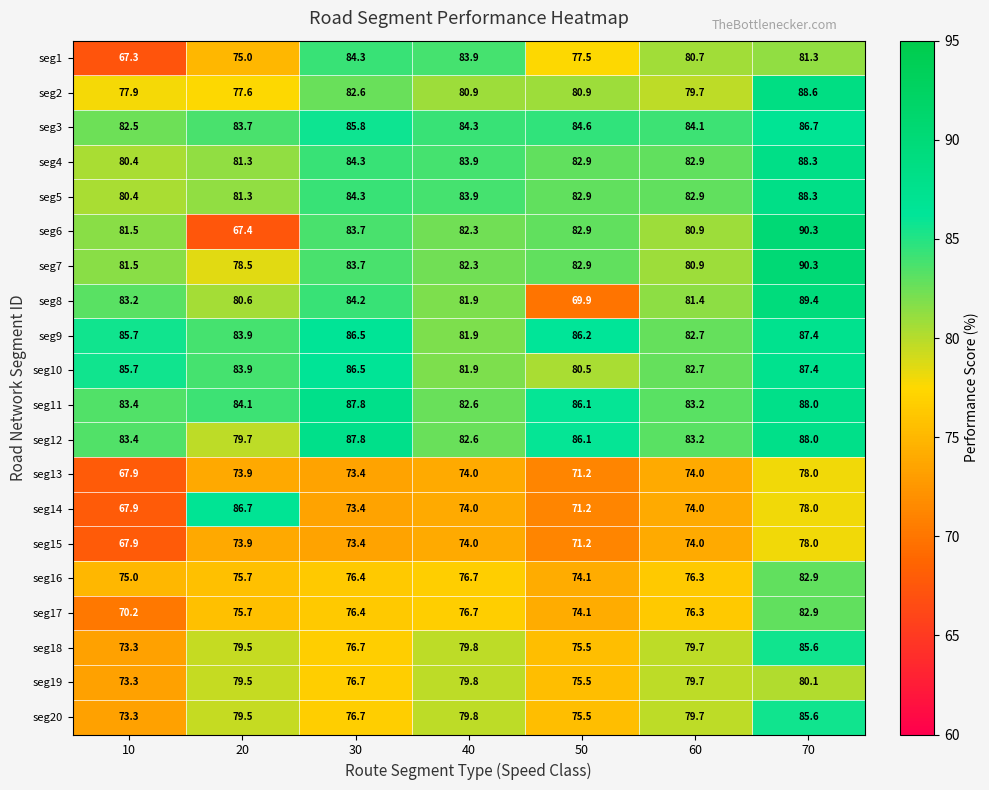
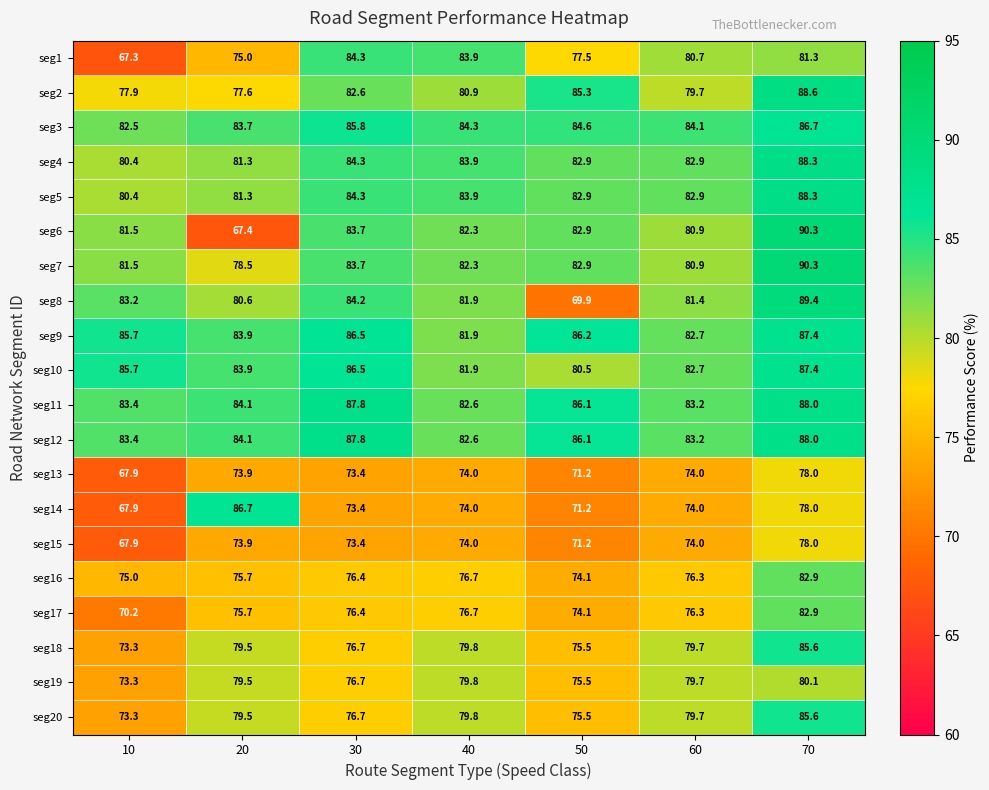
  {
    "seg1": {
      "10": 67.3,
      "20": 75.0,
      "30": 84.3,
      "40": 83.9,
      "50": 77.5,
      "60": 80.7,
      "70": 81.3
    },
    "seg2": {
      "10": 77.9,
      "20": 77.6,
      "30": 82.6,
      "40": 80.9,
-     "50": 80.9,
+     "50": 85.3,
      "60": 79.7,
      "70": 88.6
    },
    "seg3": {
      "10": 82.5,
      "20": 83.7,
      "30": 85.8,
      "40": 84.3,
      "50": 84.6,
      "60": 84.1,
      "70": 86.7
    },
    "seg4": {
      "10": 80.4,
      "20": 81.3,
      "30": 84.3,
      "40": 83.9,
      "50": 82.9,
      "60": 82.9,
      "70": 88.3
    },
    "seg5": {
      "10": 80.4,
      "20": 81.3,
      "30": 84.3,
      "40": 83.9,
      "50": 82.9,
      "60": 82.9,
      "70": 88.3
    },
    "seg6": {
      "10": 81.5,
      "20": 67.4,
      "30": 83.7,
      "40": 82.3,
      "50": 82.9,
      "60": 80.9,
      "70": 90.3
    },
    "seg7": {
      "10": 81.5,
      "20": 78.5,
      "30": 83.7,
      "40": 82.3,
      "50": 82.9,
      "60": 80.9,
      "70": 90.3
    },
    "seg8": {
      "10": 83.2,
      "20": 80.6,
      "30": 84.2,
      "40": 81.9,
      "50": 69.9,
      "60": 81.4,
      "70": 89.4
    },
    "seg9": {
      "10": 85.7,
      "20": 83.9,
      "30": 86.5,
      "40": 81.9,
      "50": 86.2,
      "60": 82.7,
      "70": 87.4
    },
    "seg10": {
      "10": 85.7,
      "20": 83.9,
      "30": 86.5,
      "40": 81.9,
      "50": 80.5,
      "60": 82.7,
      "70": 87.4
    },
    "seg11": {
      "10": 83.4,
      "20": 84.1,
      "30": 87.8,
      "40": 82.6,
      "50": 86.1,
      "60": 83.2,
      "70": 88.0
    },
    "seg12": {
      "10": 83.4,
-     "20": 79.7,
+     "20": 84.1,
      "30": 87.8,
      "40": 82.6,
      "50": 86.1,
      "60": 83.2,
      "70": 88.0
    },
    "seg13": {
      "10": 67.9,
      "20": 73.9,
      "30": 73.4,
      "40": 74.0,
      "50": 71.2,
      "60": 74.0,
      "70": 78.0
    },
    "seg14": {
      "10": 67.9,
      "20": 86.7,
      "30": 73.4,
      "40": 74.0,
      "50": 71.2,
      "60": 74.0,
      "70": 78.0
    },
    "seg15": {
      "10": 67.9,
      "20": 73.9,
      "30": 73.4,
      "40": 74.0,
      "50": 71.2,
      "60": 74.0,
      "70": 78.0
    },
    "seg16": {
      "10": 75.0,
      "20": 75.7,
      "30": 76.4,
      "40": 76.7,
      "50": 74.1,
      "60": 76.3,
      "70": 82.9
    },
    "seg17": {
      "10": 70.2,
      "20": 75.7,
      "30": 76.4,
      "40": 76.7,
      "50": 74.1,
      "60": 76.3,
      "70": 82.9
    },
    "seg18": {
      "10": 73.3,
      "20": 79.5,
      "30": 76.7,
      "40": 79.8,
      "50": 75.5,
      "60": 79.7,
      "70": 85.6
    },
    "seg19": {
      "10": 73.3,
      "20": 79.5,
      "30": 76.7,
      "40": 79.8,
      "50": 75.5,
      "60": 79.7,
      "70": 80.1
    },
    "seg20": {
      "10": 73.3,
      "20": 79.5,
      "30": 76.7,
      "40": 79.8,
      "50": 75.5,
      "60": 79.7,
      "70": 85.6
    }
  }
